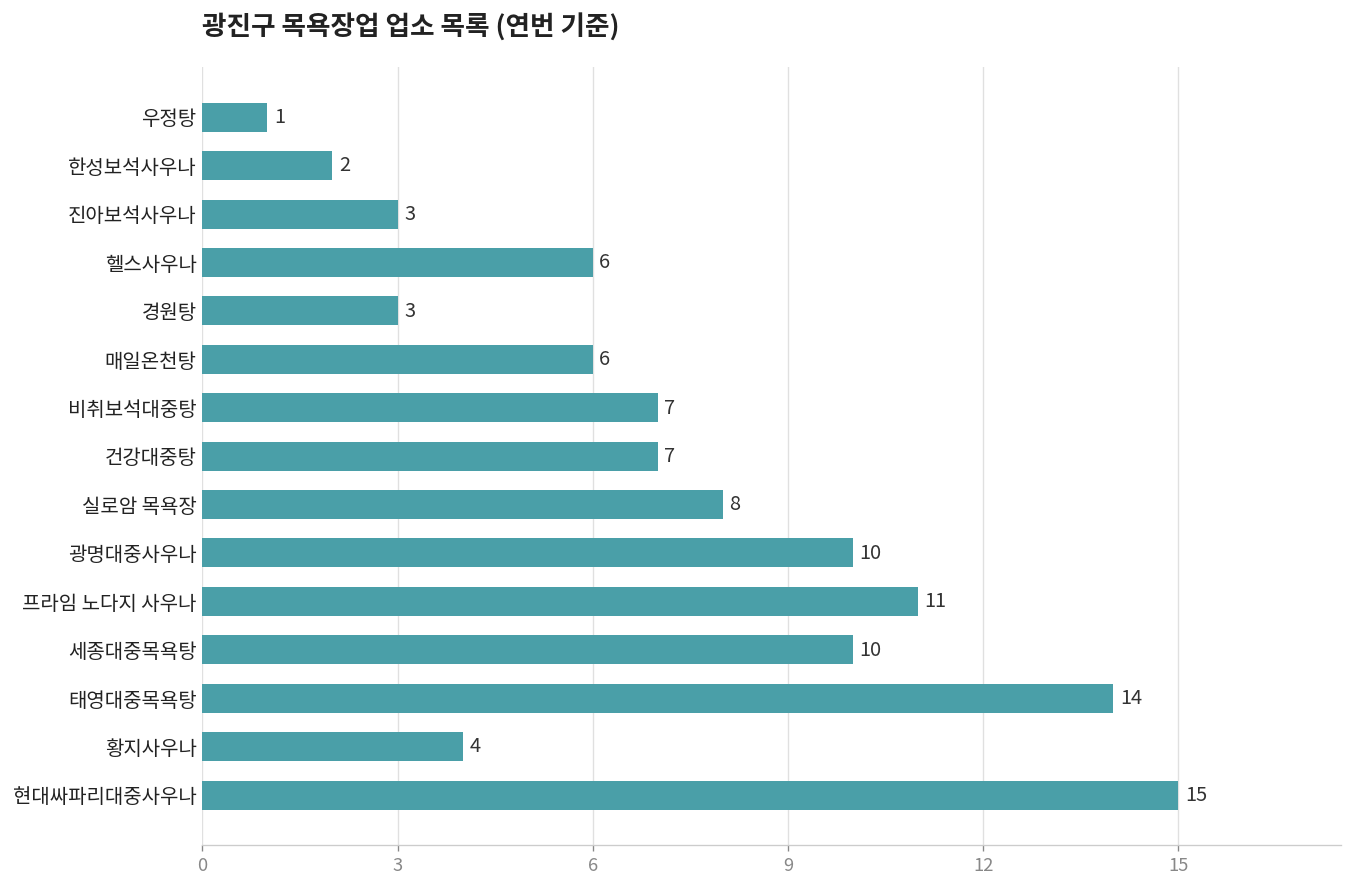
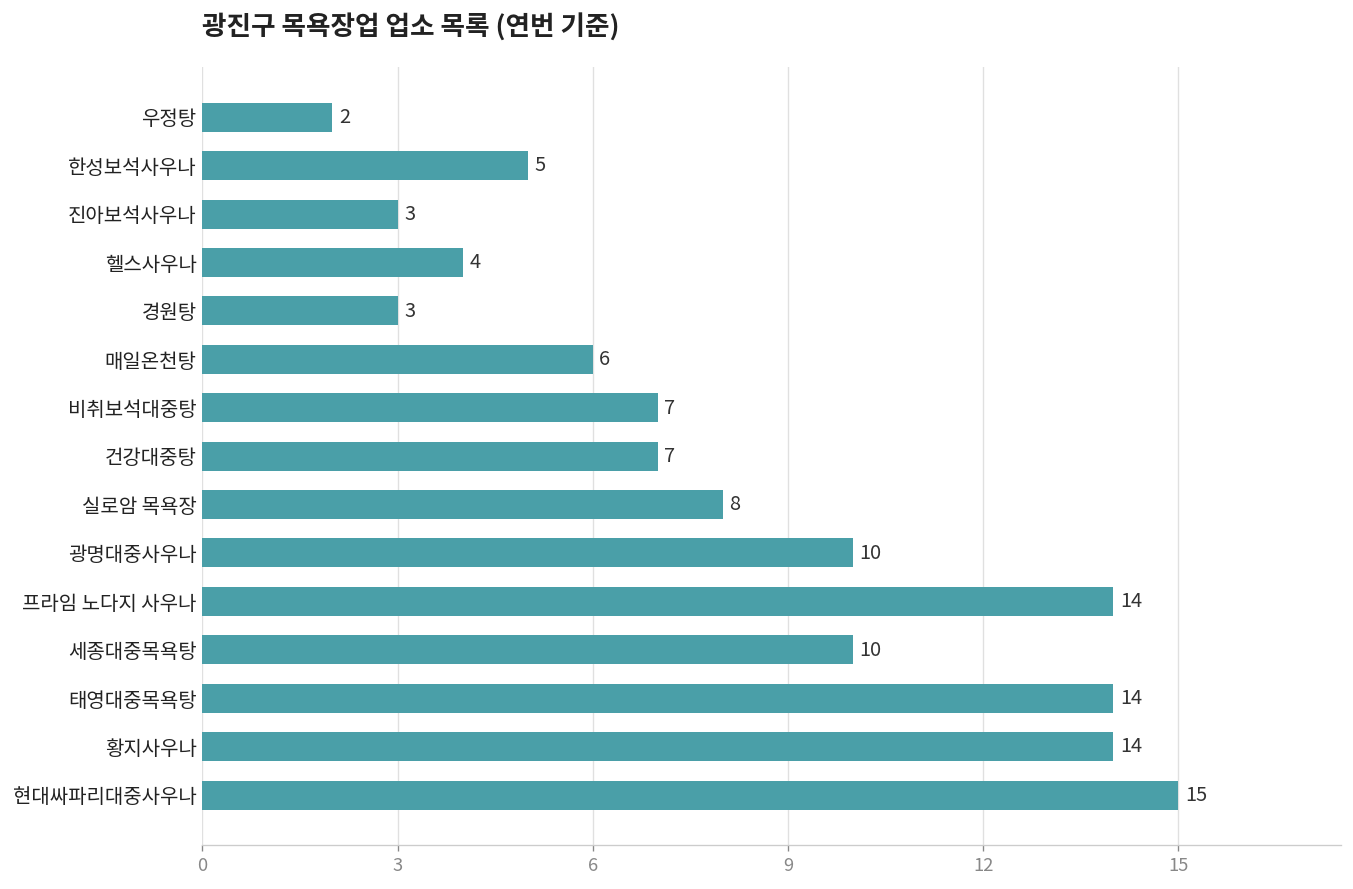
  {
-   "우정탕": 1,
-   "한성보석사우나": 2,
+   "우정탕": 2,
+   "한성보석사우나": 5,
    "진아보석사우나": 3,
-   "헬스사우나": 6,
+   "헬스사우나": 4,
    "경원탕": 3,
    "매일온천탕": 6,
    "비취보석대중탕": 7,
    "건강대중탕": 7,
    "실로암 목욕장": 8,
    "광명대중사우나": 10,
-   "프라임 노다지 사우나": 11,
+   "프라임 노다지 사우나": 14,
    "세종대중목욕탕": 10,
    "태영대중목욕탕": 14,
-   "황지사우나": 4,
+   "황지사우나": 14,
    "현대싸파리대중사우나": 15
  }
